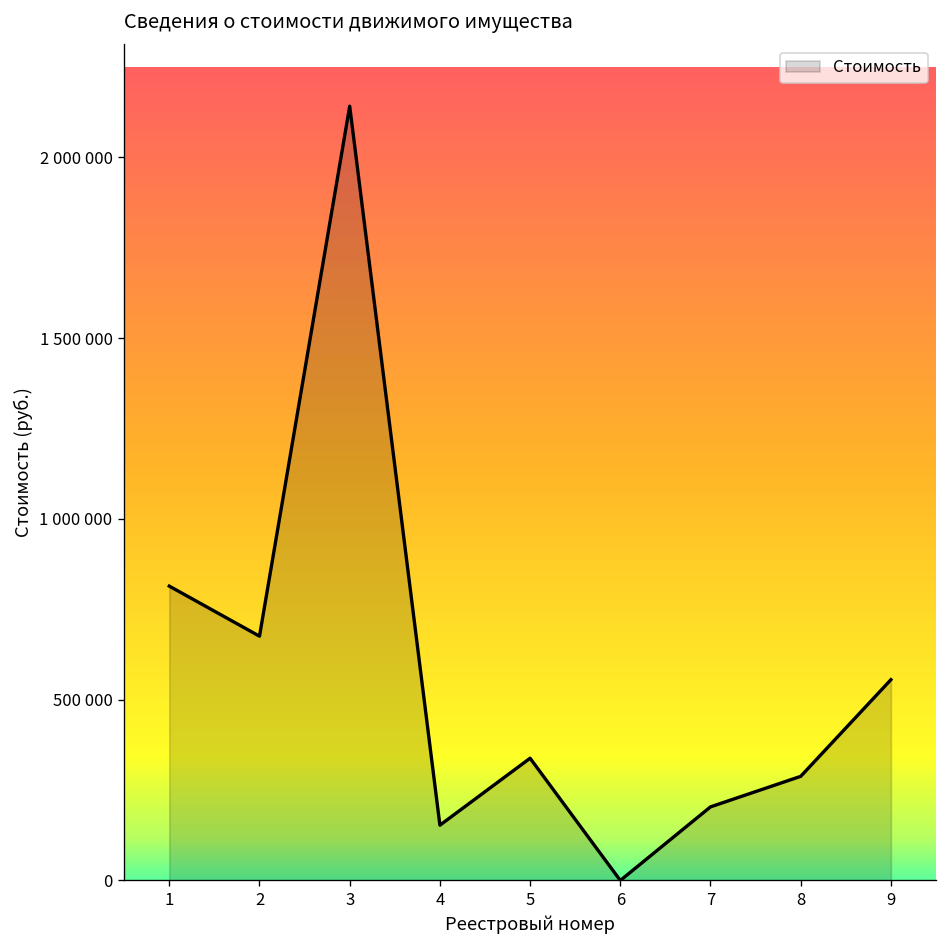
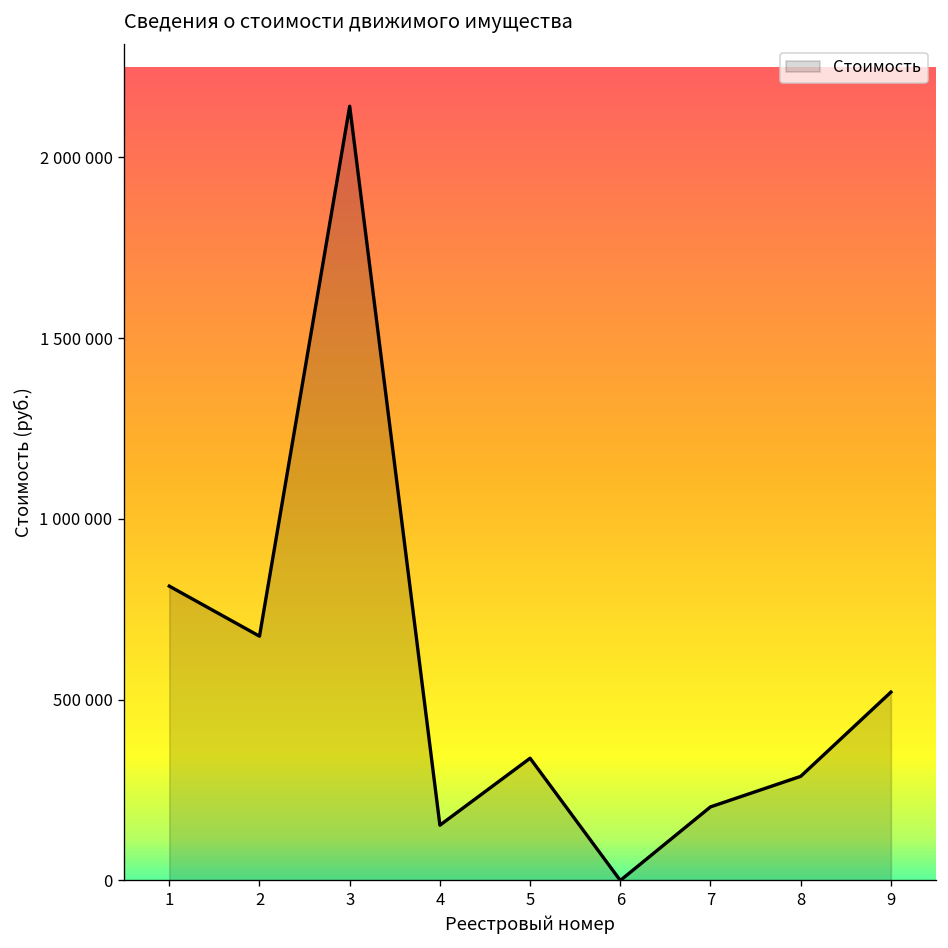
  {
    "1": 810000,
    "2": 680000,
    "3": 2140000,
    "4": 150000,
    "5": 340000,
    "6": 0,
    "7": 200000,
    "8": 290000,
-   "9": 560000
+   "9": 520000
  }
